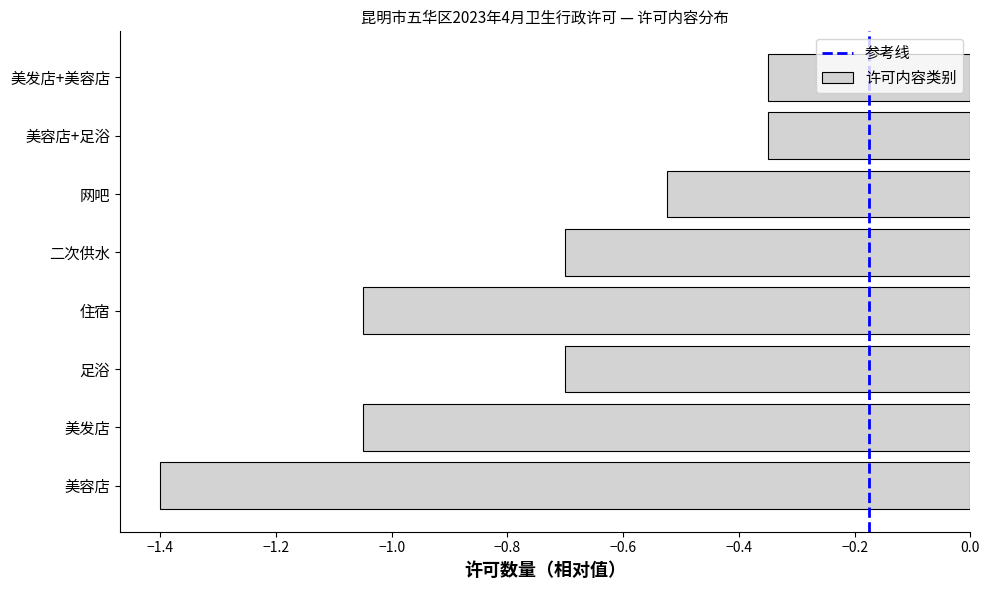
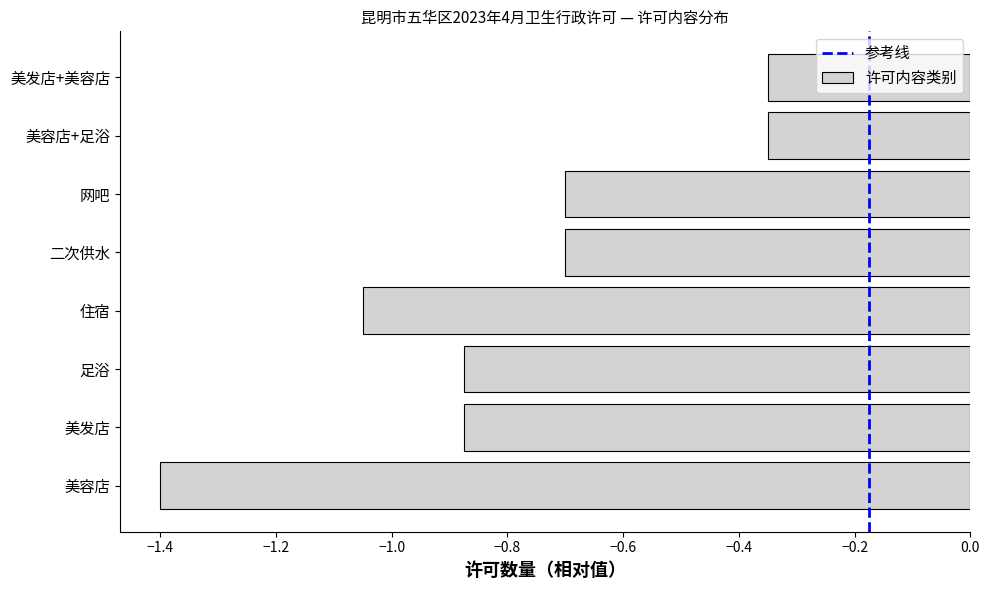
  {
    "美发店+美容店": -0.35,
    "美容店+足浴": -0.35,
-   "网吧": -0.52,
+   "网吧": -0.70,
    "二次供水": -0.70,
    "住宿": -1.05,
-   "足浴": -0.70,
-   "美发店": -1.05,
+   "足浴": -0.88,
+   "美发店": -0.88,
    "美容店": -1.40
  }
